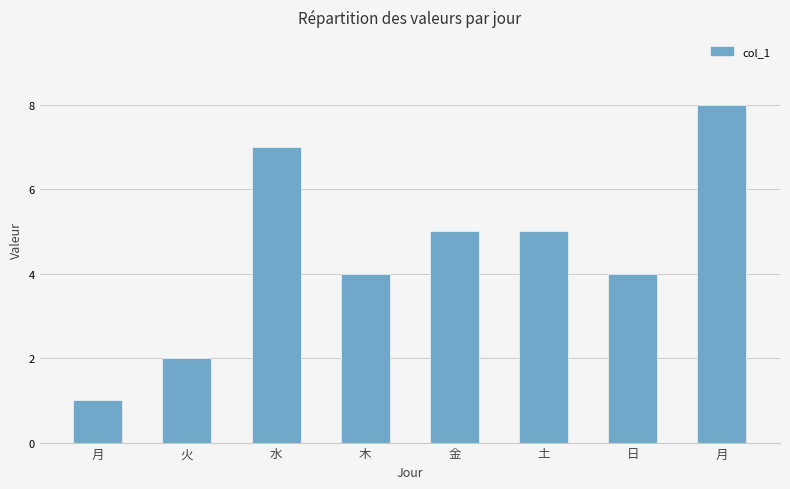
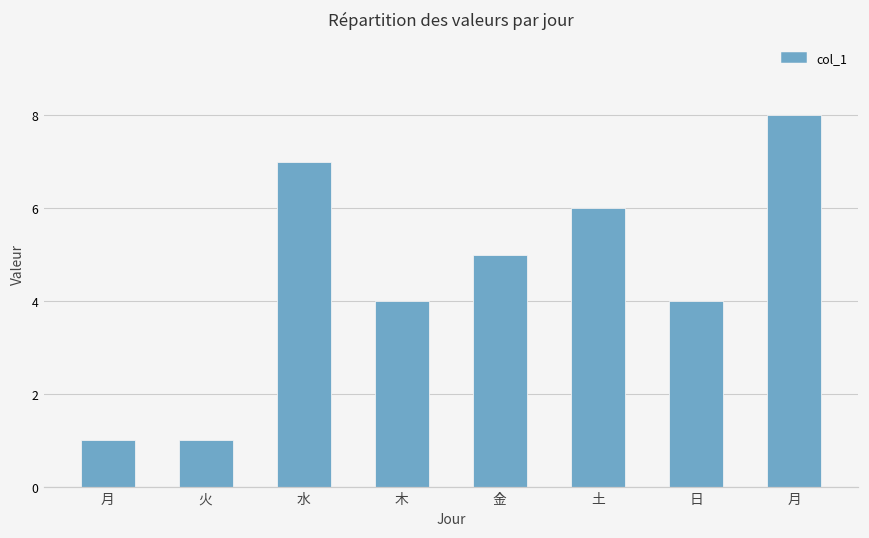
  {
-   "火": 2,
+   "火": 1,
    "水": 7,
    "木": 4,
    "金": 5,
-   "土": 5,
+   "土": 6,
    "日": 4
  }
